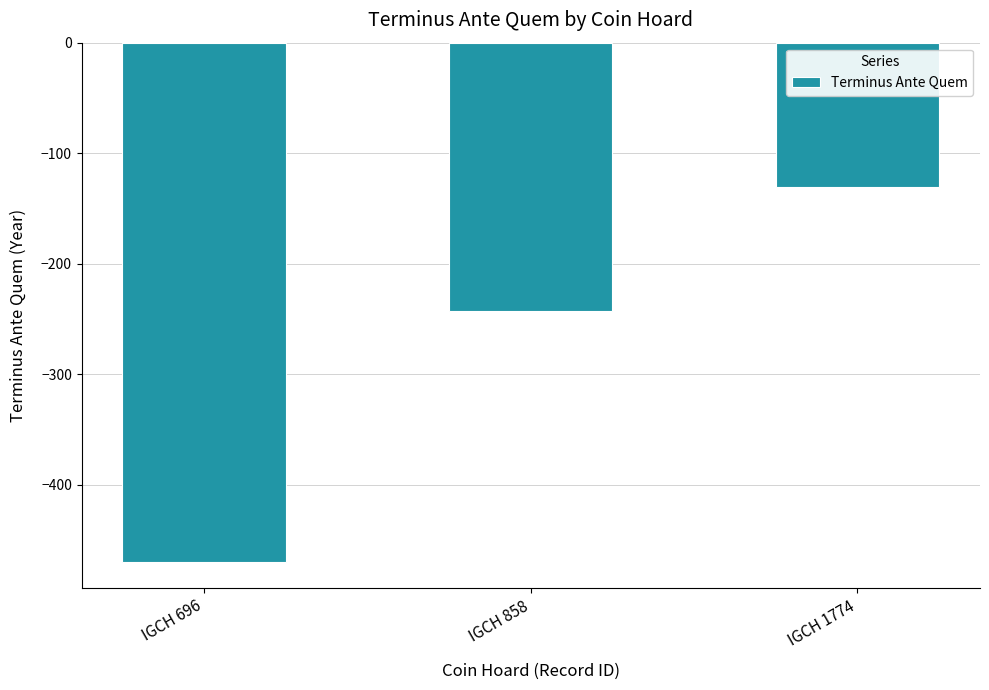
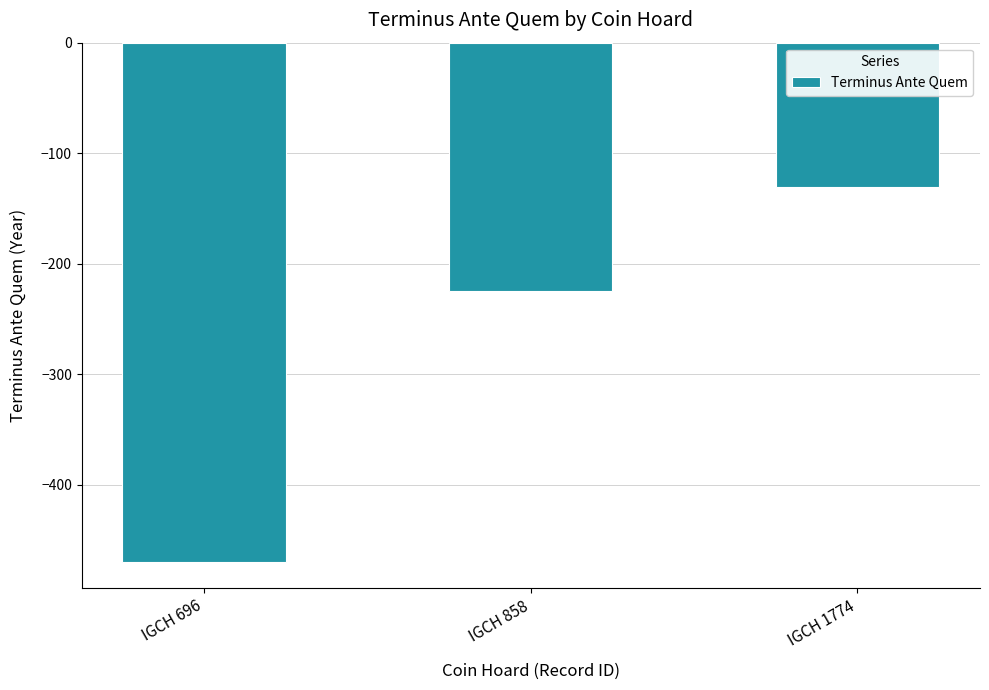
  {
    "IGCH 696": -470,
-   "IGCH 858": -243,
+   "IGCH 858": -225,
    "IGCH 1774": -131
  }
